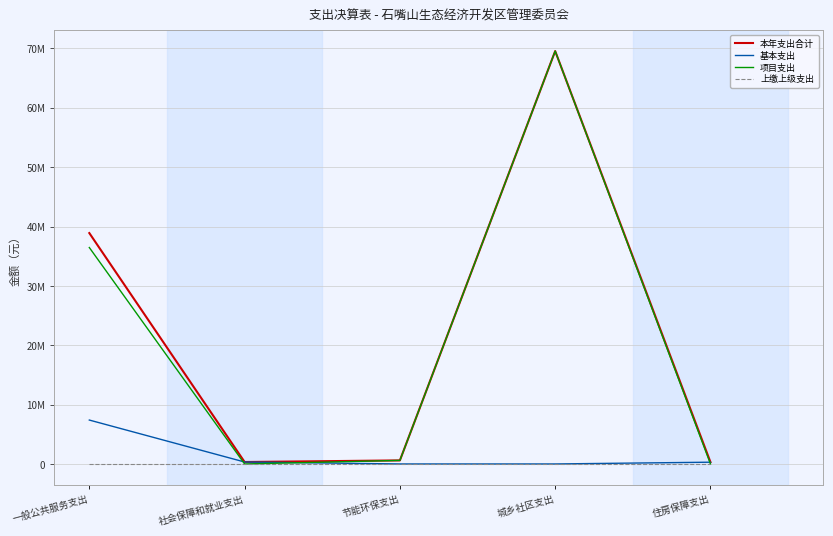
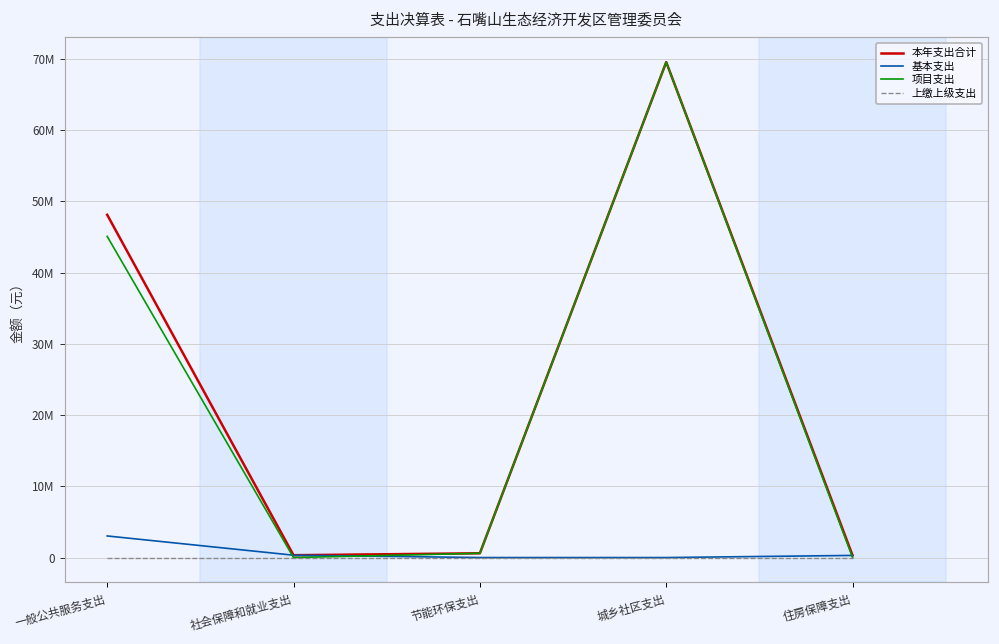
  {
    "本年支出合计": {
-     "一般公共服务支出": 39000000
+     "一般公共服务支出": 48000000
    },
    "基本支出": {
-     "一般公共服务支出": 7000000
+     "一般公共服务支出": 3000000
    },
    "项目支出": {
-     "一般公共服务支出": 36000000
+     "一般公共服务支出": 45000000
    },
    "上缴上级支出": {
      "一般公共服务支出": 0
    }
  }
